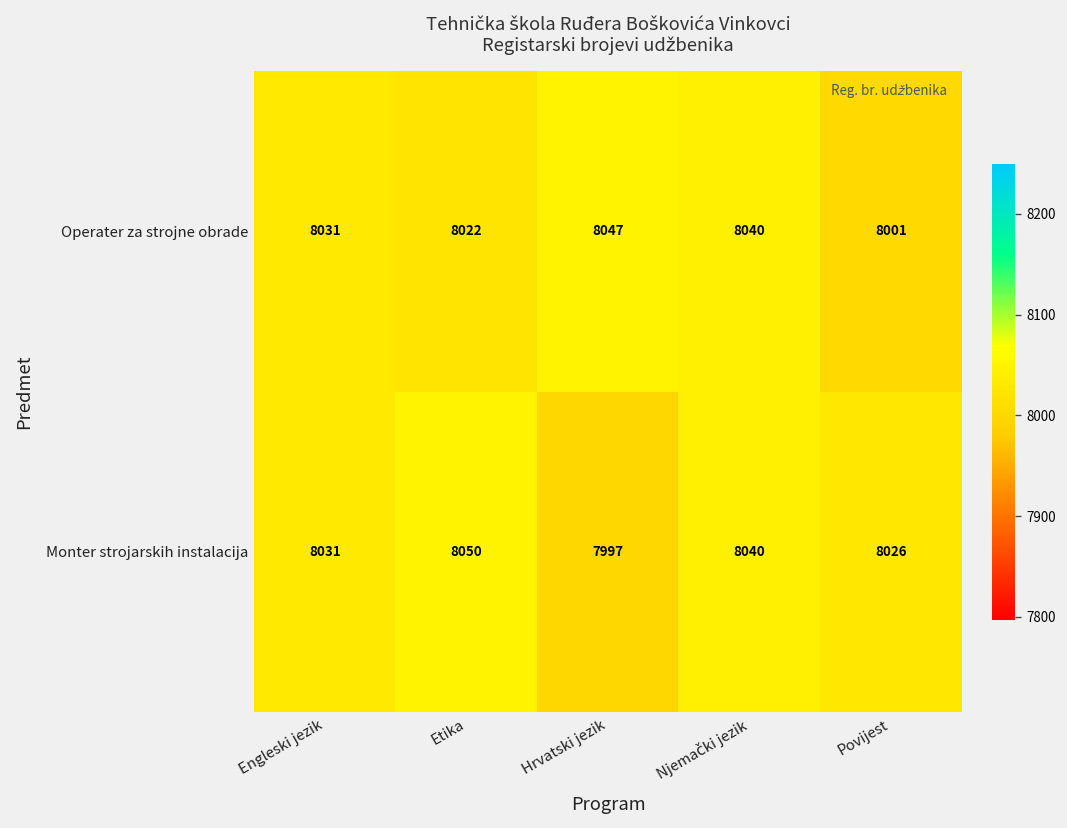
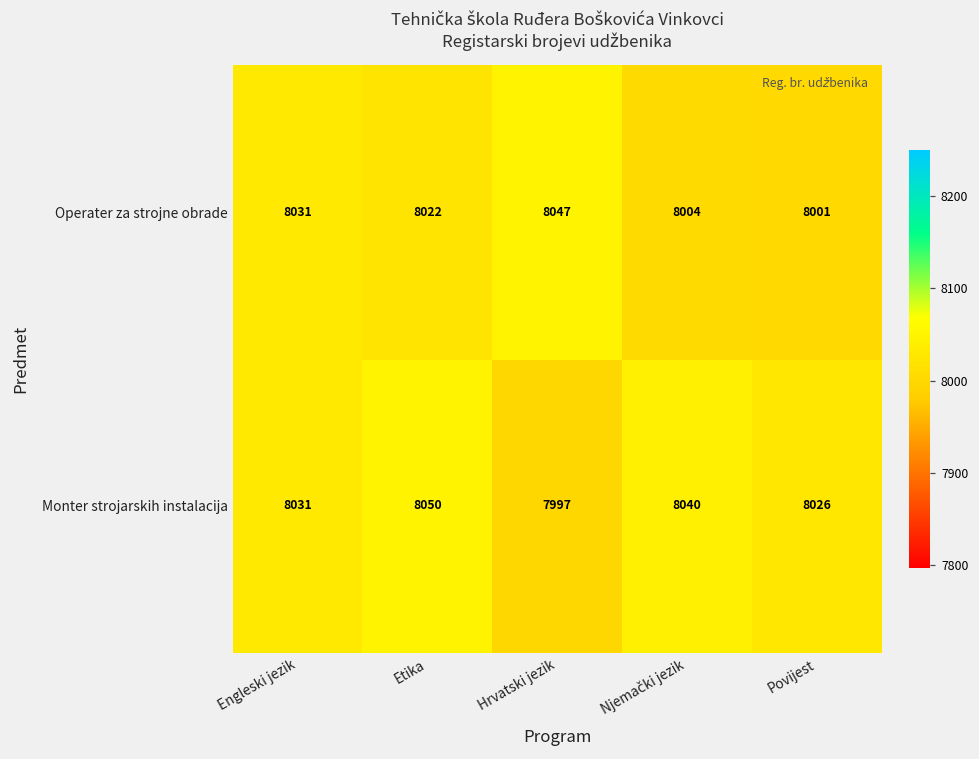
  {
    "Operater za strojne obrade": {
      "Engleski jezik": 8031,
      "Etika": 8022,
      "Hrvatski jezik": 8047,
-     "Njemački jezik": 8040
+     "Njemački jezik": 8004
    },
    "Monter strojarskih instalacija": {
      "Engleski jezik": 8031,
      "Etika": 8050,
      "Hrvatski jezik": 7997,
      "Njemački jezik": 8040,
      "Povijest": 8026
    }
  }
